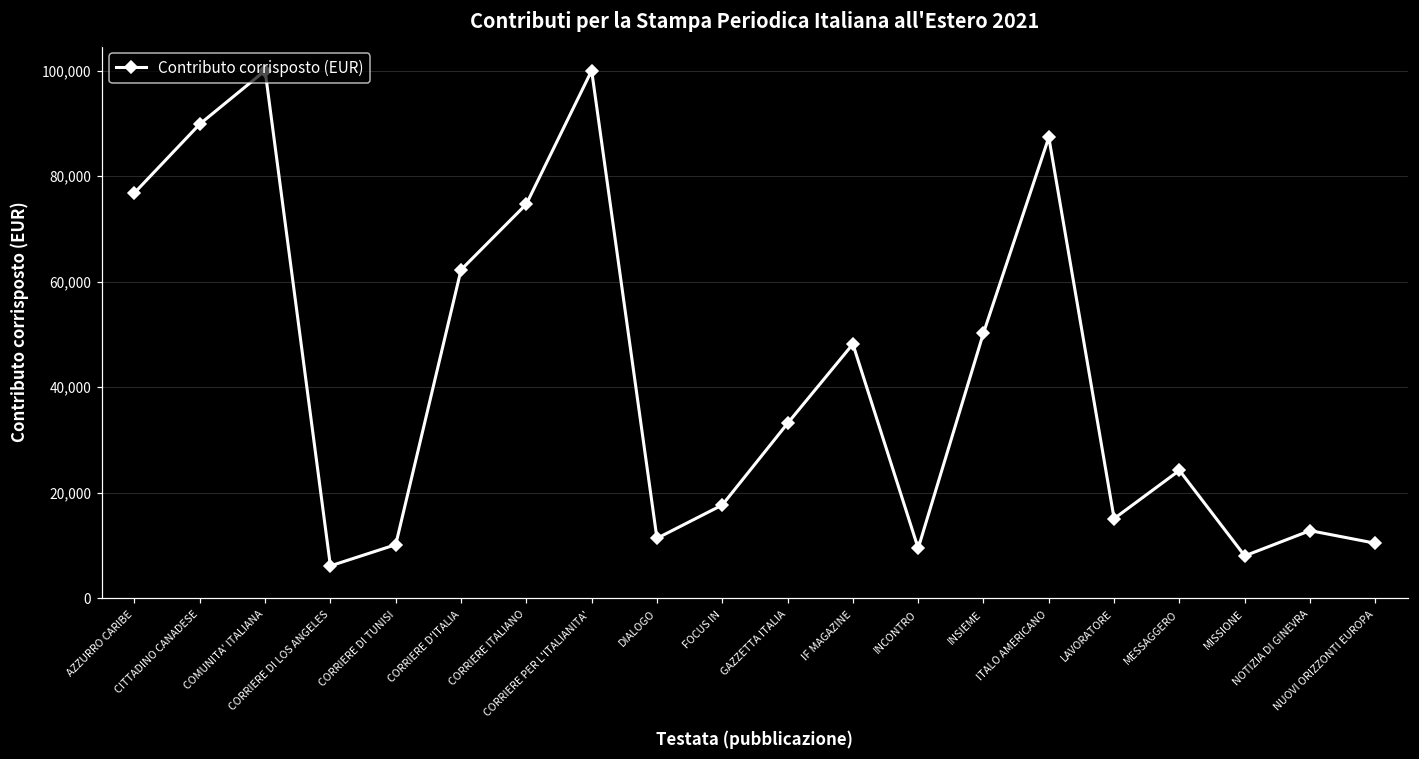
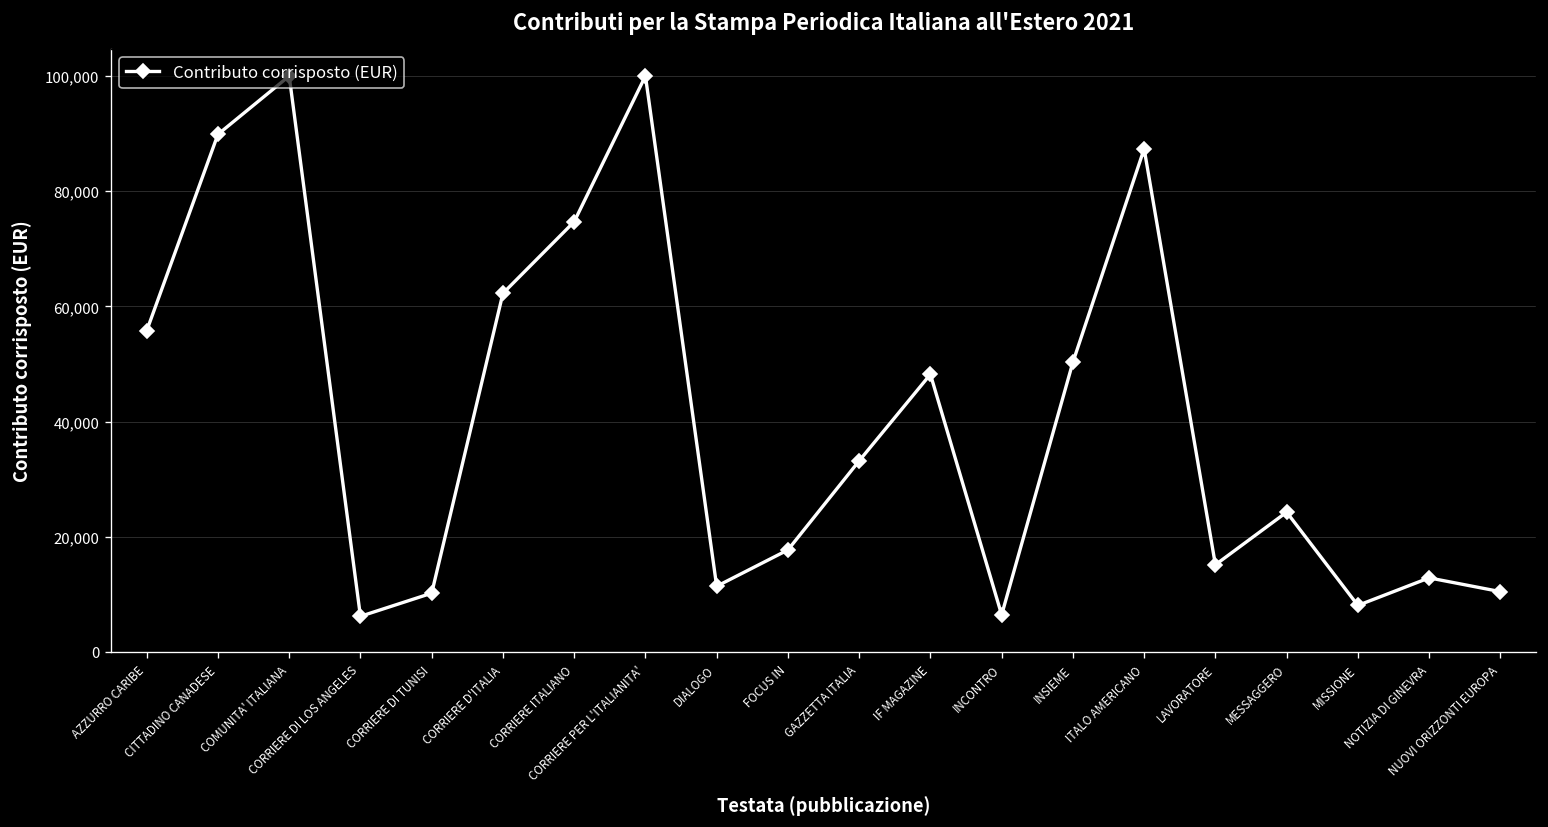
  {
-   "AZZURRO CARIBE": "77,000",
+   "AZZURRO CARIBE": "56,000",
    "CITTADINO CANADESE": "90,000",
    "CORRIERE DI LOS ANGELES": "6,000",
    "CORRIERE DI TUNISI": "10,000",
    "CORRIERE D'ITALIA": "62,000",
    "CORRIERE ITALIANO": "75,000",
    "CORRIERE PER L'ITALIANITA'": "100,000",
    "DIALOGO": "11,000",
    "FOCUS IN": "18,000",
    "GAZZETTA ITALIA": "33,000",
    "IF MAGAZINE": "48,000",
-   "INCONTRO": "9,000",
+   "INCONTRO": "6,000",
    "INSIEME": "50,000",
    "ITALO AMERICANO": "87,000",
    "LAVORATORE": "15,000",
    "MESSAGGERO": "24,000",
    "MISSIONE": "8,000",
    "NOTIZIA DI GINEVRA": "13,000",
    "NUOVI ORIZZONTI EUROPA": "10,000"
  }
